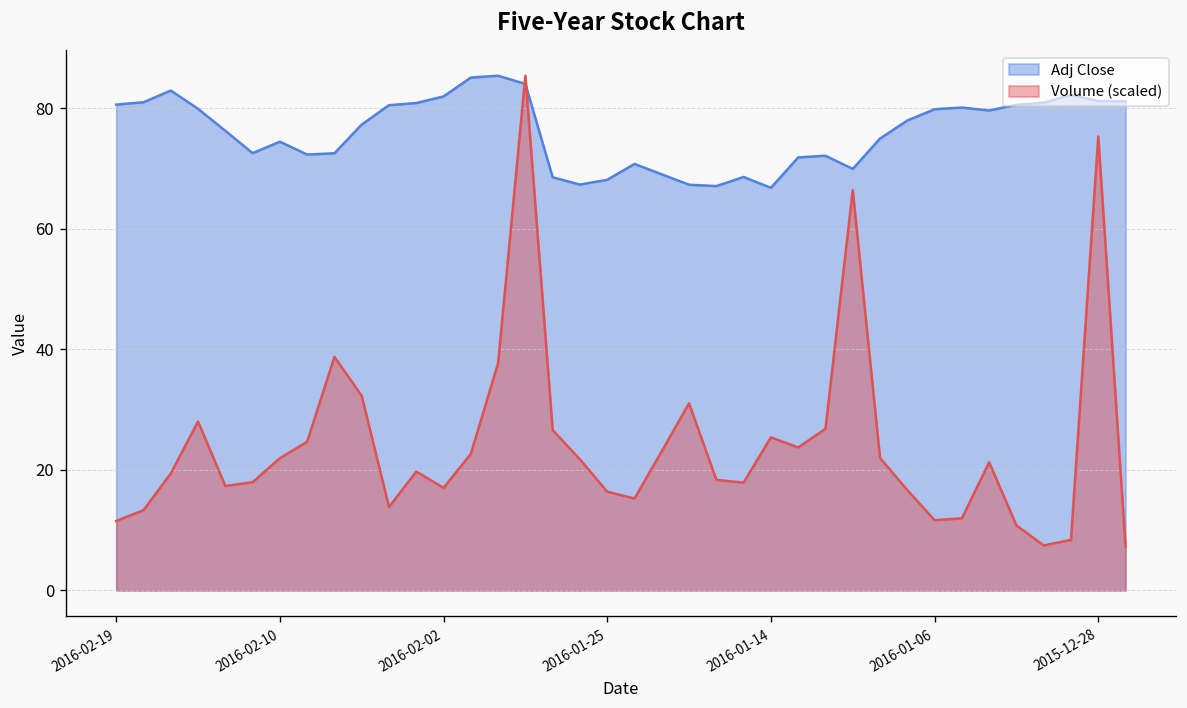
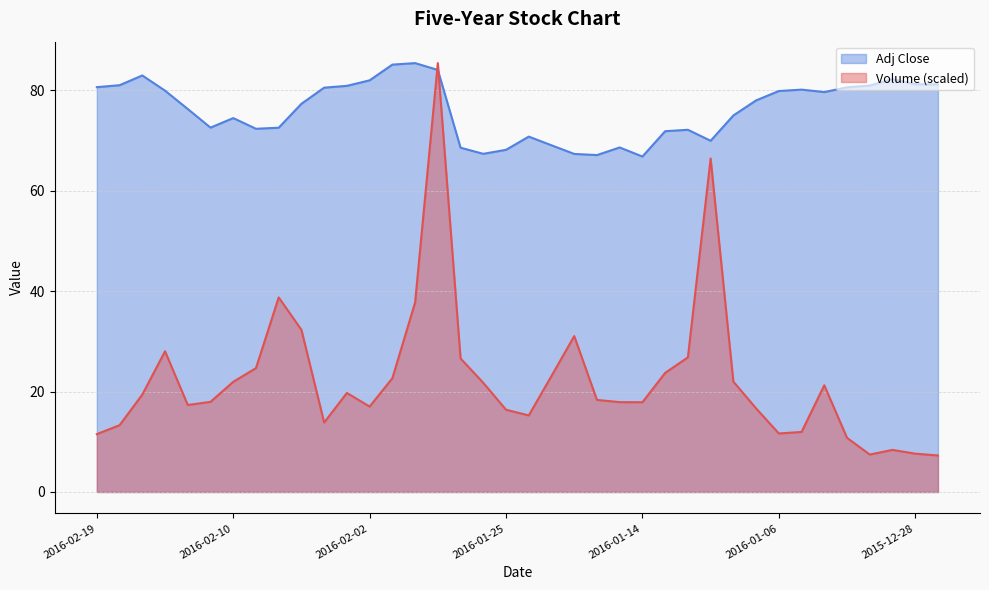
  {
    "Adj Close": {
      "2016-02-19": 81,
      "2016-02-10": 74,
      "2016-02-02": 82,
      "2016-01-25": 68,
      "2016-01-14": 67,
      "2016-01-06": 80
    },
    "Volume (scaled)": {
      "2016-02-19": 12,
      "2016-02-10": 22,
      "2016-02-02": 17,
      "2016-01-25": 16,
-     "2016-01-14": 25,
+     "2016-01-14": 18,
      "2016-01-06": 12,
-     "2015-12-28": 75
+     "2015-12-28": 8
    }
  }
